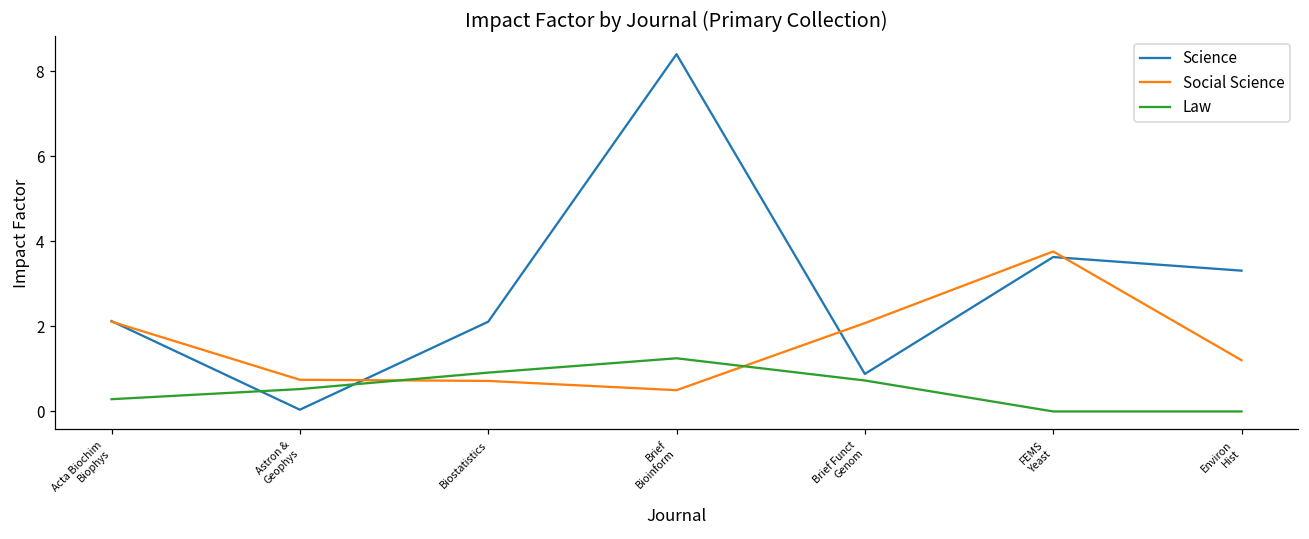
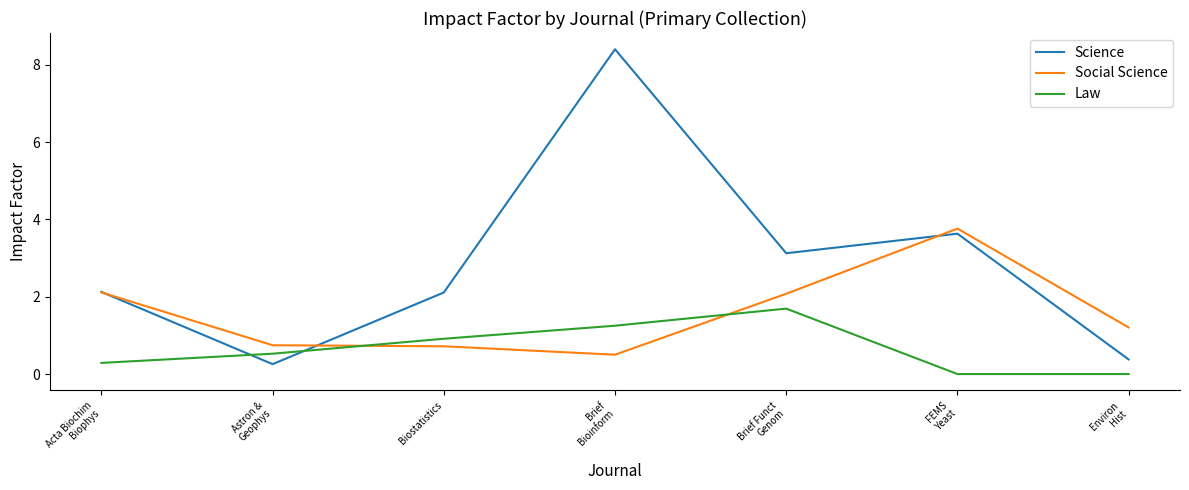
  {
    "Science": {
-     "Astron & Geophys": 0.0,
+     "Astron & Geophys": 0.3,
      "Biostatistics": 2.1,
      "Brief Bioinform": 8.4,
-     "Brief Funct Genom": 0.9,
+     "Brief Funct Genom": 3.1,
      "FEMS Yeast": 3.6,
-     "Environ Hist": 3.3
+     "Environ Hist": 0.4
    },
    "Social Science": {
      "Astron & Geophys": 0.7,
      "Biostatistics": 0.7,
      "Brief Bioinform": 0.5,
      "Brief Funct Genom": 2.1,
      "FEMS Yeast": 3.8,
      "Environ Hist": 1.2
    },
    "Law": {
      "Acta Biochim Biophys": 0.3,
      "Astron & Geophys": 0.5,
      "Biostatistics": 0.9,
      "Brief Bioinform": 1.3,
-     "Brief Funct Genom": 0.7,
+     "Brief Funct Genom": 1.7,
      "FEMS Yeast": 0.0,
      "Environ Hist": 0.0
    }
  }
